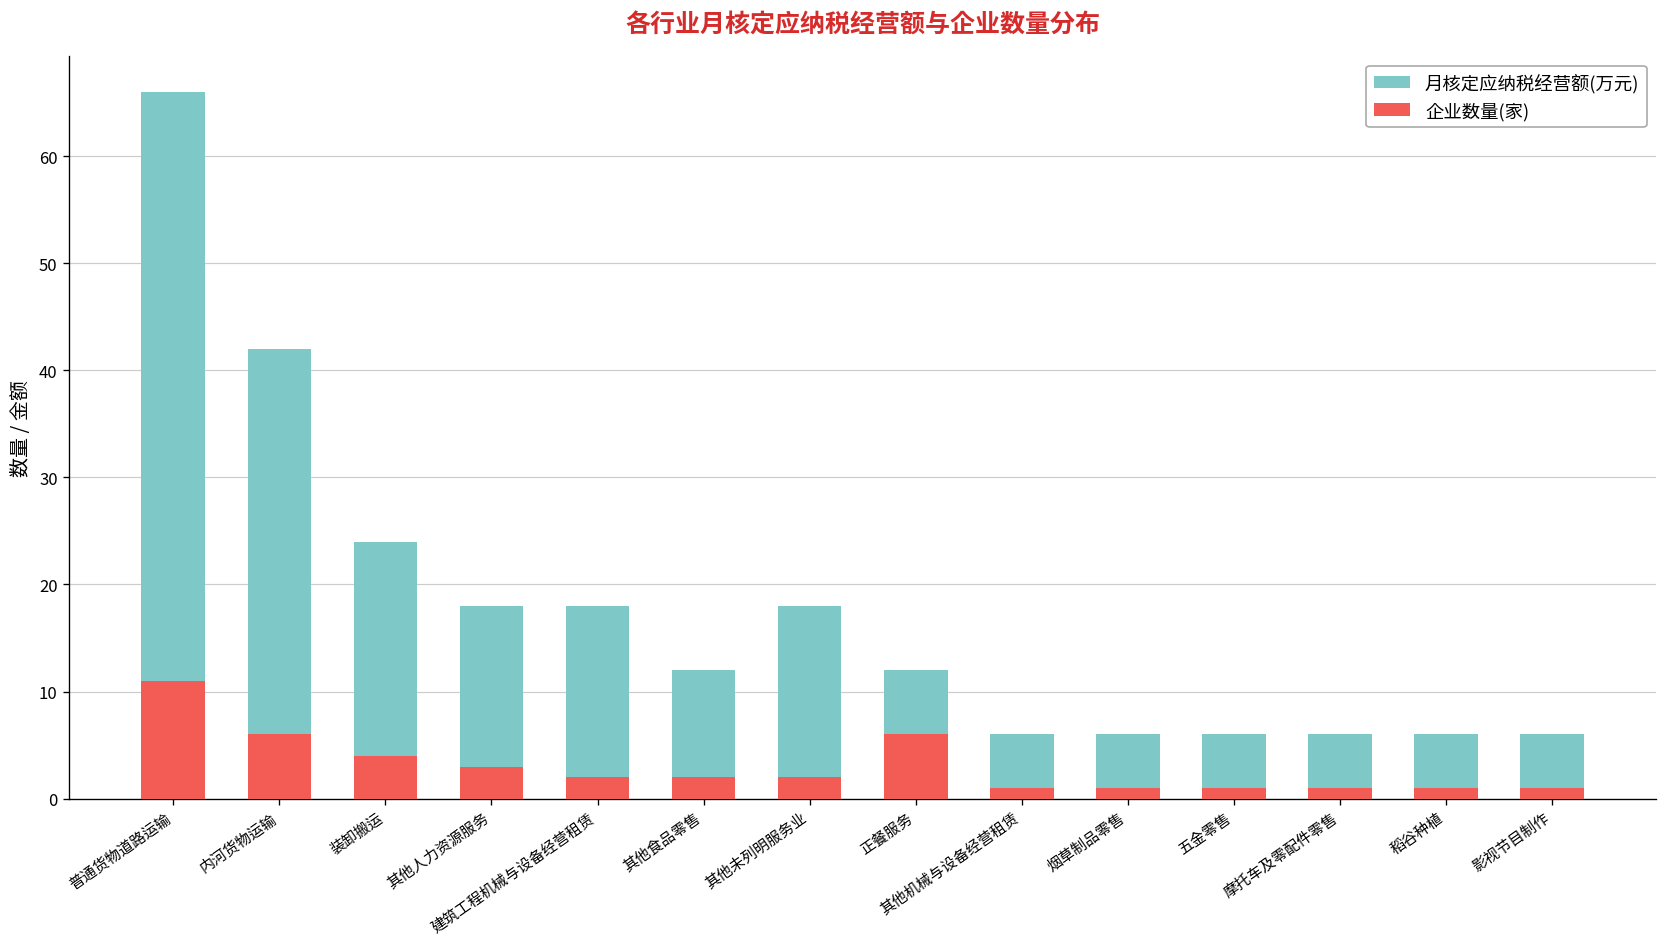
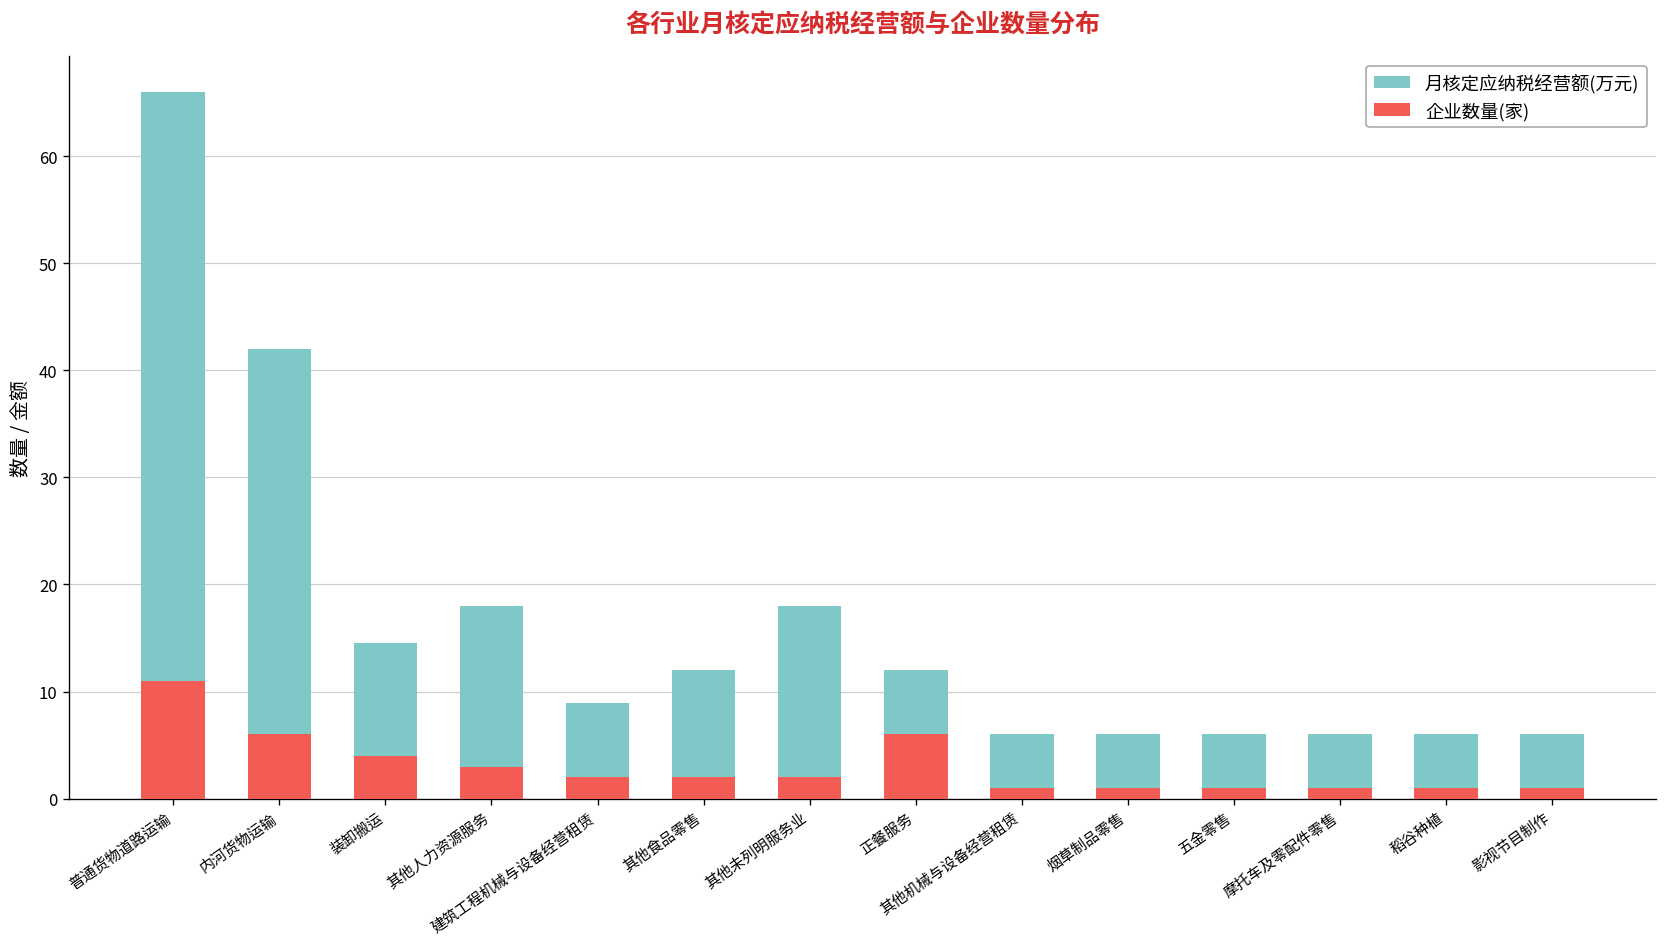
  {
    "月核定应纳税经营额(万元)": {
      "普通货物道路运输": 66,
      "内河货物运输": 42,
-     "装卸搬运": 24,
+     "装卸搬运": 15,
      "其他人力资源服务": 18,
-     "建筑工程机械与设备经营租赁": 18,
+     "建筑工程机械与设备经营租赁": 9,
      "其他食品零售": 12,
      "其他未列明服务业": 18,
      "正餐服务": 12,
      "其他机械与设备经营租赁": 6,
      "烟草制品零售": 6,
      "五金零售": 6,
      "摩托车及零配件零售": 6,
      "稻谷种植": 6,
      "影视节目制作": 6
    }
  }
